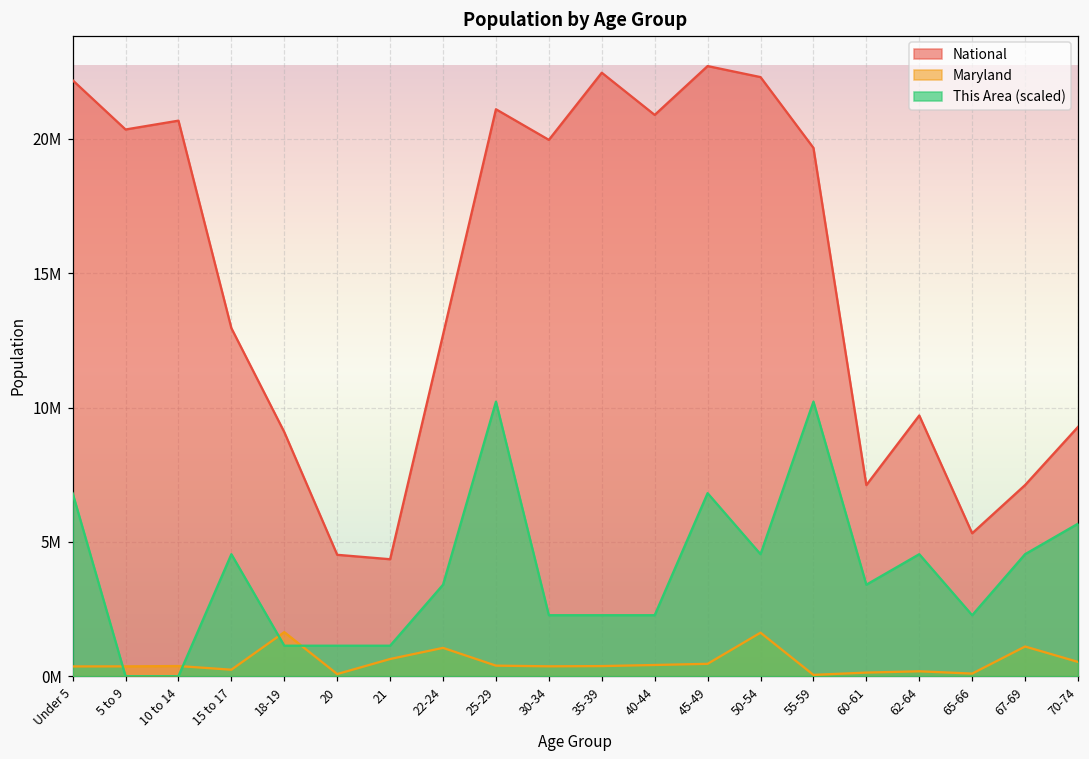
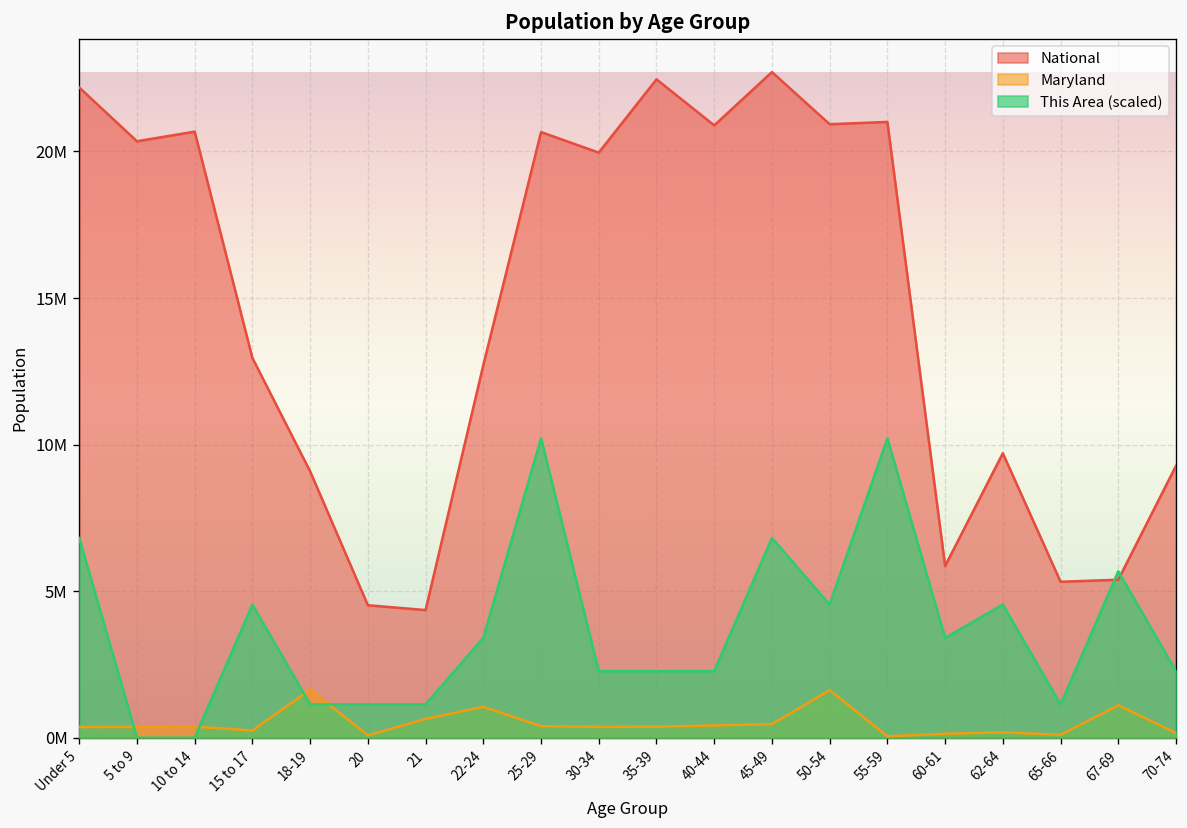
  {
    "National": {
      "Under 5": 22200000,
      "5 to 9": 20300000,
      "10 to 14": 20700000,
      "15 to 17": 13000000,
      "18-19": 9100000,
      "20": 4500000,
      "21": 4400000,
      "22-24": 12700000,
-     "25-29": 21100000,
+     "25-29": 20700000,
      "30-34": 20000000,
      "35-39": 22500000,
      "40-44": 20900000,
      "45-49": 22700000,
-     "50-54": 22300000,
-     "55-59": 19700000,
-     "60-61": 7100000,
+     "50-54": 20900000,
+     "55-59": 21000000,
+     "60-61": 5900000,
      "62-64": 9700000,
      "65-66": 5300000,
-     "67-69": 7100000,
+     "67-69": 5400000,
      "70-74": 9300000
    },
    "Maryland": {
      "Under 5": 400000,
      "5 to 9": 400000,
      "10 to 14": 400000,
      "15 to 17": 200000,
      "18-19": 1600000,
      "20": 100000,
      "21": 600000,
      "22-24": 1100000,
      "25-29": 400000,
      "30-34": 400000,
      "35-39": 400000,
      "40-44": 400000,
      "45-49": 500000,
      "50-54": 1600000,
      "55-59": 0,
      "60-61": 100000,
      "62-64": 200000,
      "65-66": 100000,
      "67-69": 1100000,
-     "70-74": 500000
+     "70-74": 200000
    },
    "This Area (scaled)": {
      "Under 5": 6800000,
      "5 to 9": 0,
      "10 to 14": 0,
      "15 to 17": 4500000,
      "18-19": 1100000,
      "20": 1100000,
      "21": 1100000,
      "22-24": 3400000,
      "25-29": 10200000,
      "30-34": 2300000,
      "35-39": 2300000,
      "40-44": 2300000,
      "45-49": 6800000,
      "50-54": 4500000,
      "55-59": 10200000,
      "60-61": 3400000,
      "62-64": 4500000,
-     "65-66": 2300000,
-     "67-69": 4500000,
-     "70-74": 5700000
+     "65-66": 1100000,
+     "67-69": 5700000,
+     "70-74": 2300000
    }
  }
